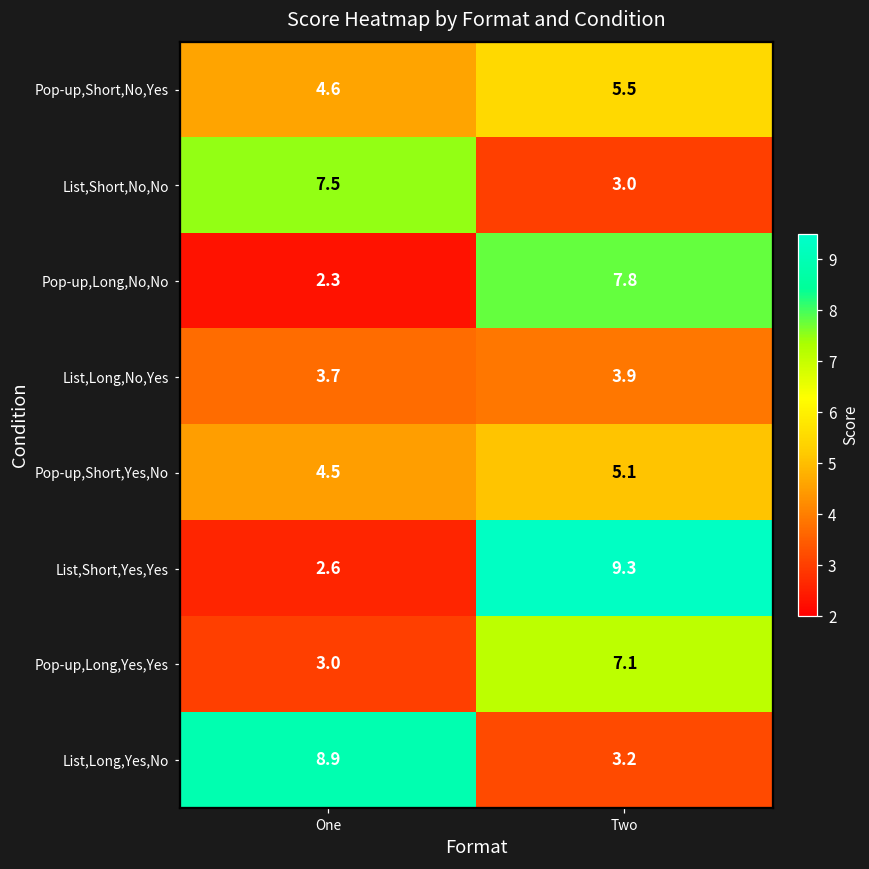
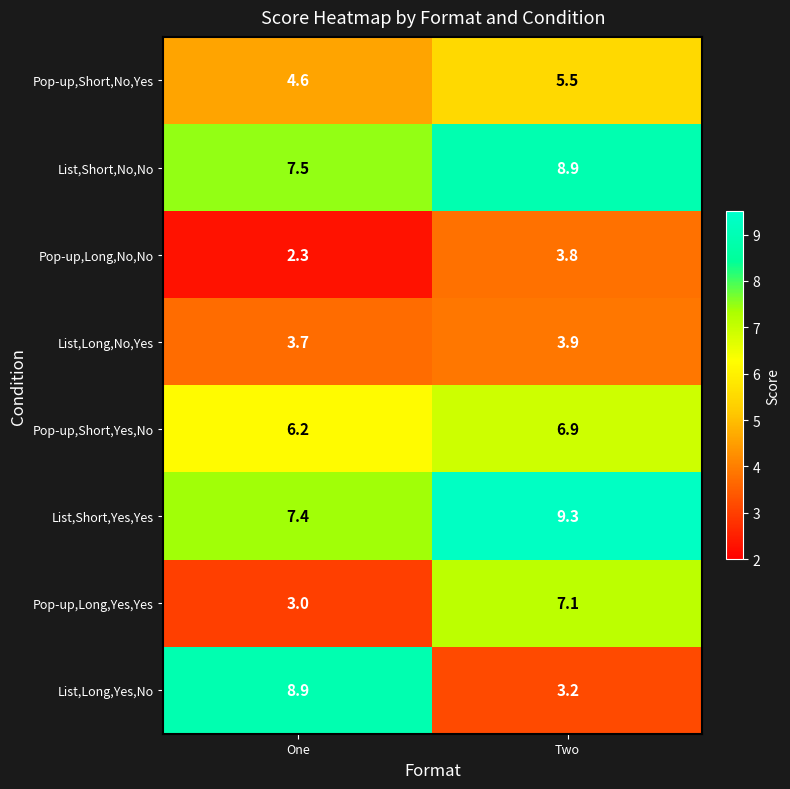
  {
    "Pop-up,Short,No,Yes": {
      "One": 4.6,
      "Two": 5.5
    },
    "List,Short,No,No": {
      "One": 7.5,
-     "Two": 3.0
+     "Two": 8.9
    },
    "Pop-up,Long,No,No": {
      "One": 2.3,
-     "Two": 7.8
+     "Two": 3.8
    },
    "List,Long,No,Yes": {
      "One": 3.7,
      "Two": 3.9
    },
    "Pop-up,Short,Yes,No": {
-     "One": 4.5,
-     "Two": 5.1
+     "One": 6.2,
+     "Two": 6.9
    },
    "List,Short,Yes,Yes": {
-     "One": 2.6,
+     "One": 7.4,
      "Two": 9.3
    },
    "Pop-up,Long,Yes,Yes": {
      "One": 3.0,
      "Two": 7.1
    },
    "List,Long,Yes,No": {
      "One": 8.9,
      "Two": 3.2
    }
  }
